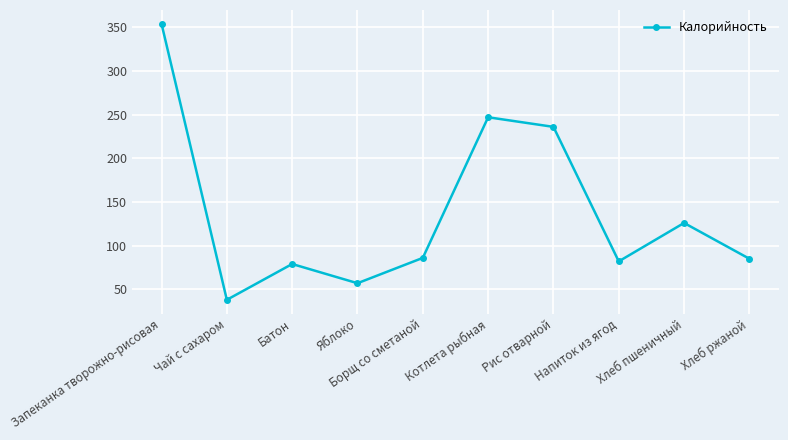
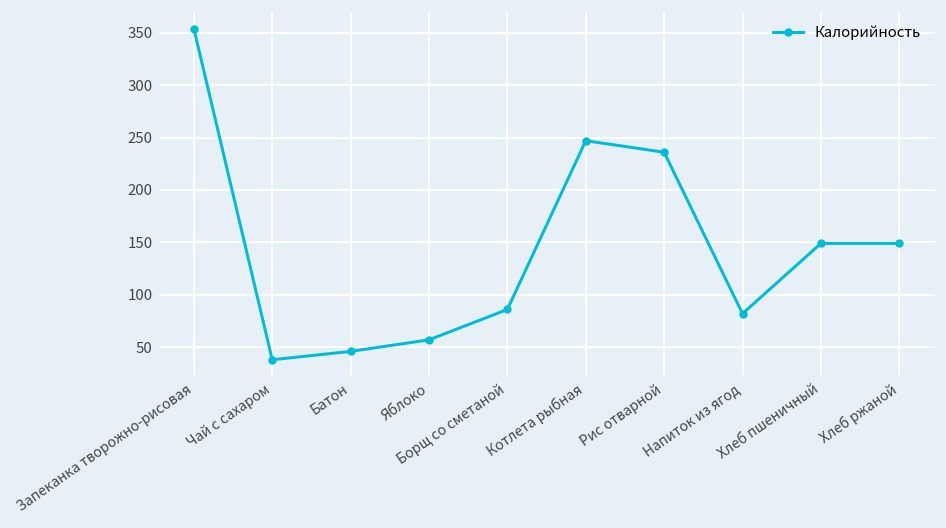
  {
    "Запеканка творожно-рисовая": 350,
    "Чай с сахаром": 40,
-   "Батон": 80,
+   "Батон": 50,
    "Яблоко": 60,
    "Борщ со сметаной": 90,
    "Котлета рыбная": 250,
    "Рис отварной": 240,
    "Напиток из ягод": 80,
-   "Хлеб пшеничный": 130,
-   "Хлеб ржаной": 90
+   "Хлеб пшеничный": 150,
+   "Хлеб ржаной": 150
  }
